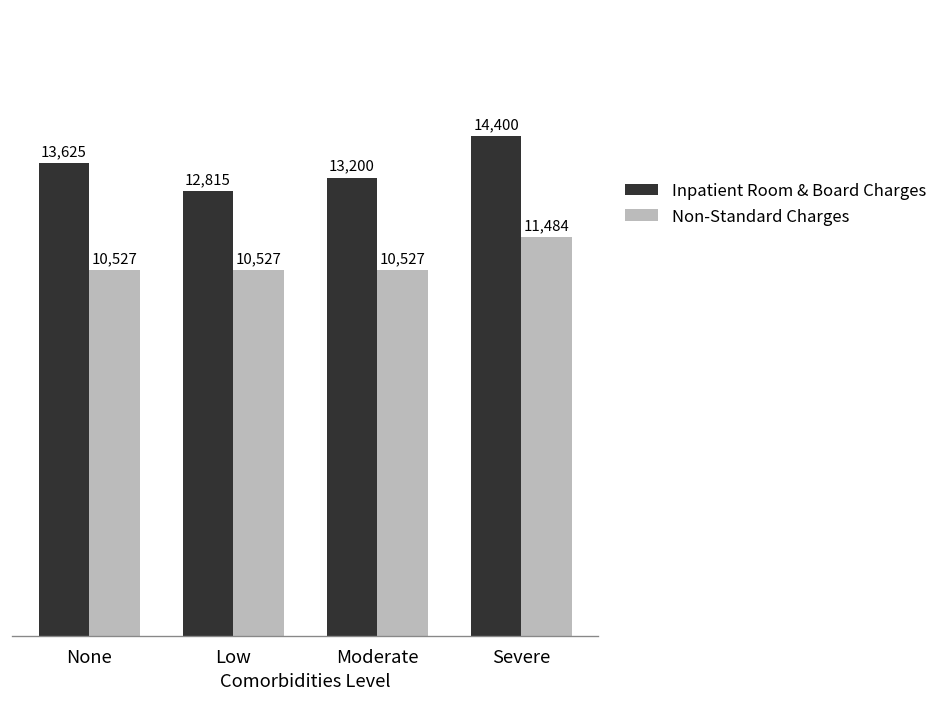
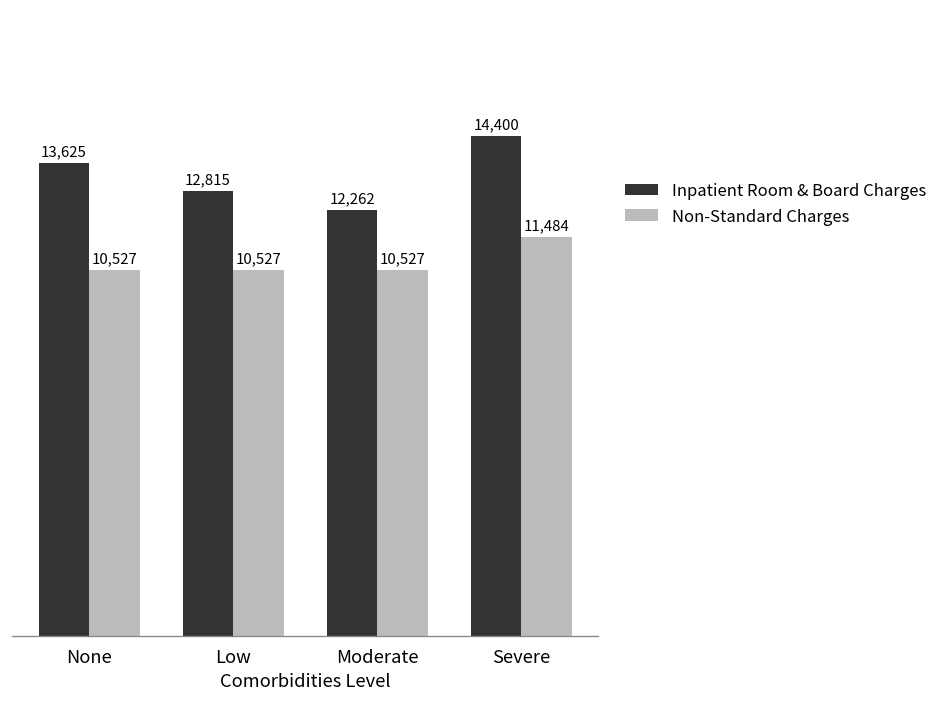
  {
    "Inpatient Room & Board Charges": {
      "None": "13,625",
      "Low": "12,815",
-     "Moderate": "13,200",
+     "Moderate": "12,262",
      "Severe": "14,400"
    },
    "Non-Standard Charges": {
      "None": "10,527",
      "Low": "10,527",
      "Moderate": "10,527",
      "Severe": "11,484"
    }
  }
